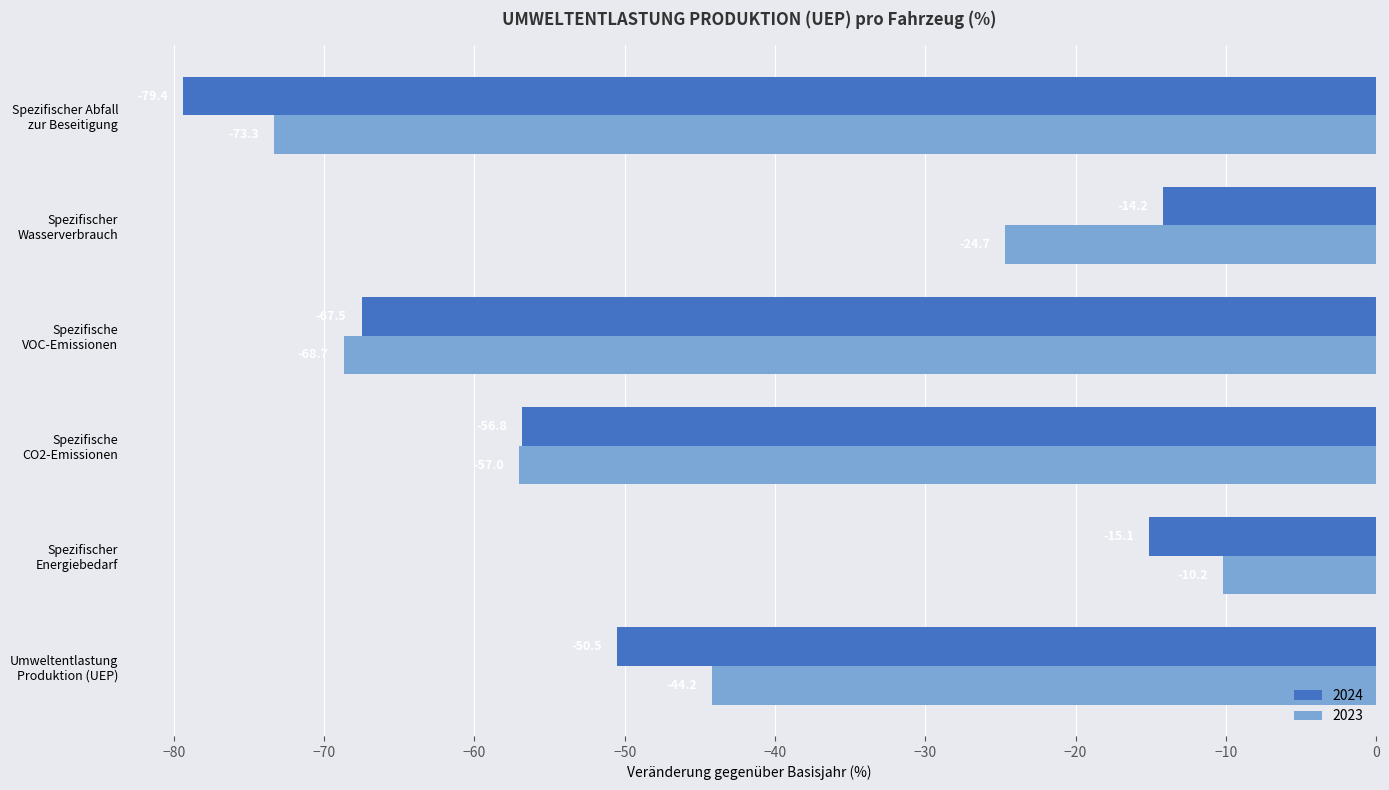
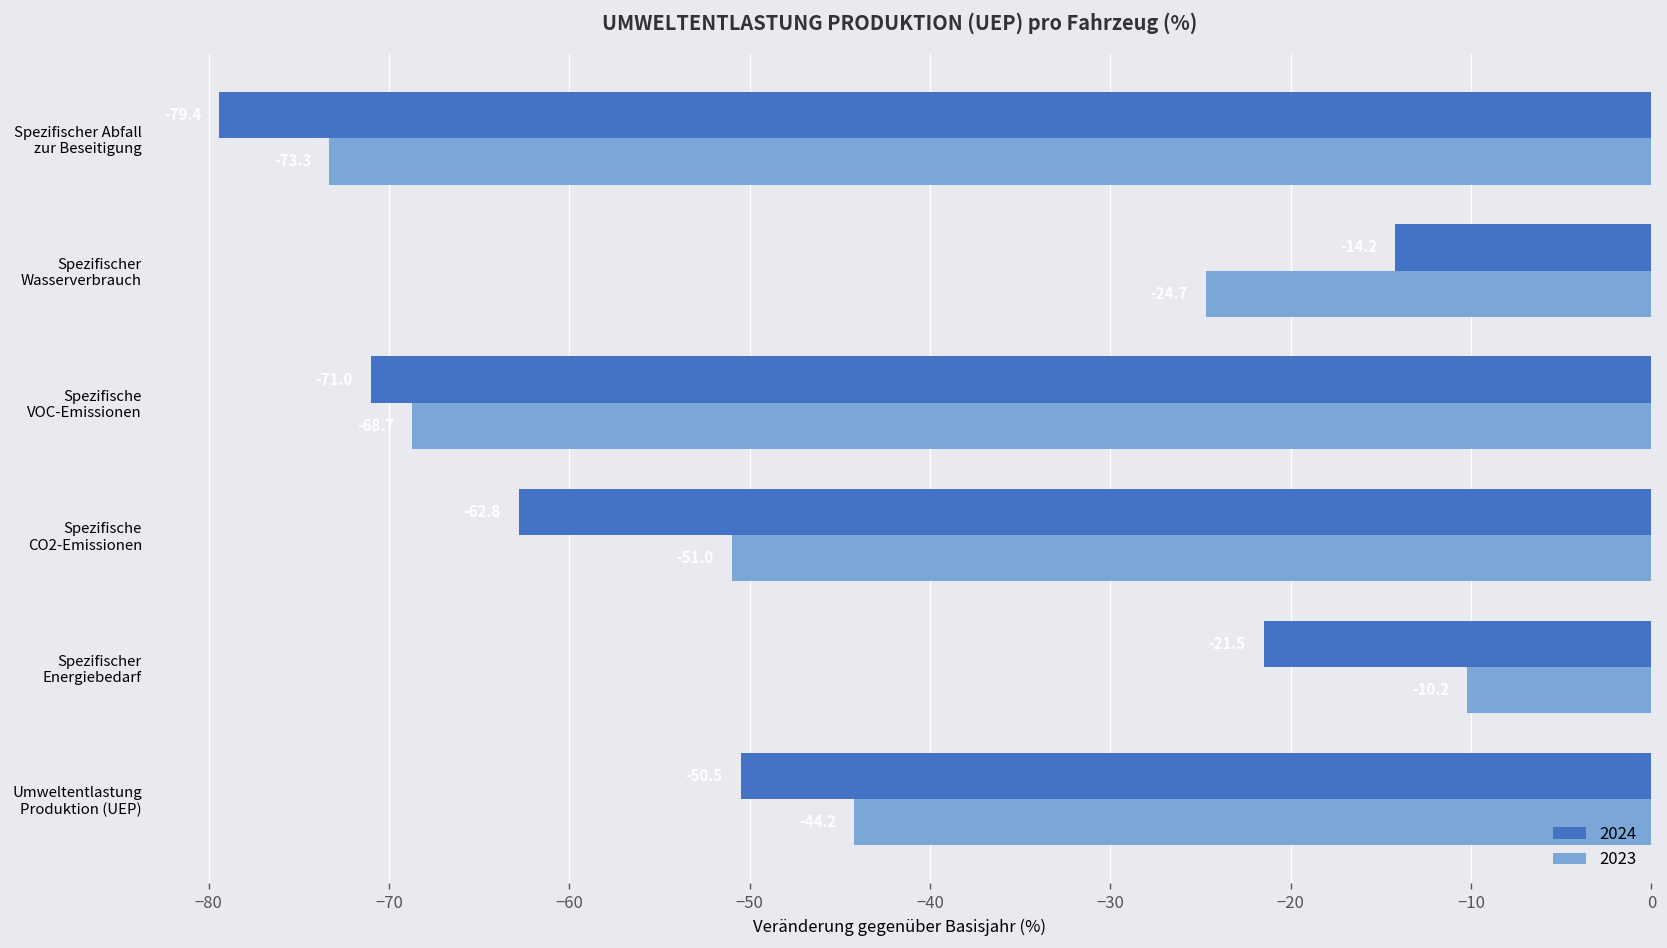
  {
    "2024": {
      "Spezifischer Abfall zur Beseitigung": -79.4,
      "Spezifischer Wasserverbrauch": -14.2,
-     "Spezifische VOC-Emissionen": -67.5,
-     "Spezifische CO2-Emissionen": -56.8,
-     "Spezifischer Energiebedarf": -15.1,
+     "Spezifische VOC-Emissionen": -71.0,
+     "Spezifische CO2-Emissionen": -62.8,
+     "Spezifischer Energiebedarf": -21.5,
      "Umweltentlastung Produktion (UEP)": -50.5
    },
    "2023": {
      "Spezifischer Abfall zur Beseitigung": -73.3,
      "Spezifischer Wasserverbrauch": -24.7,
      "Spezifische VOC-Emissionen": -68.7,
-     "Spezifische CO2-Emissionen": -57,
+     "Spezifische CO2-Emissionen": -51,
      "Spezifischer Energiebedarf": -10.2,
      "Umweltentlastung Produktion (UEP)": -44.2
    }
  }
